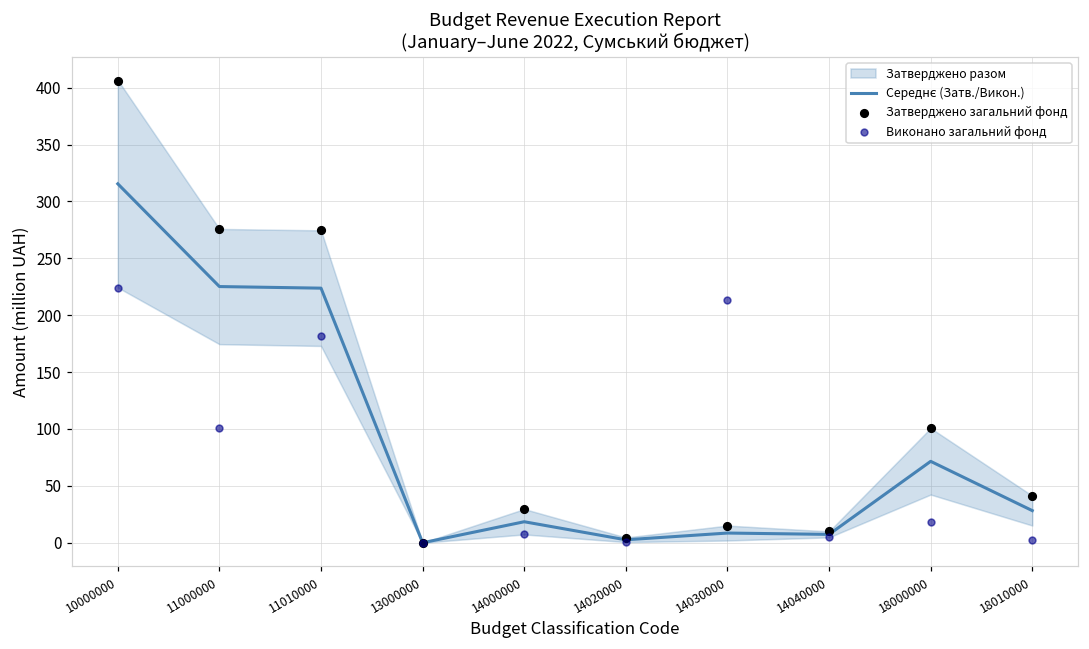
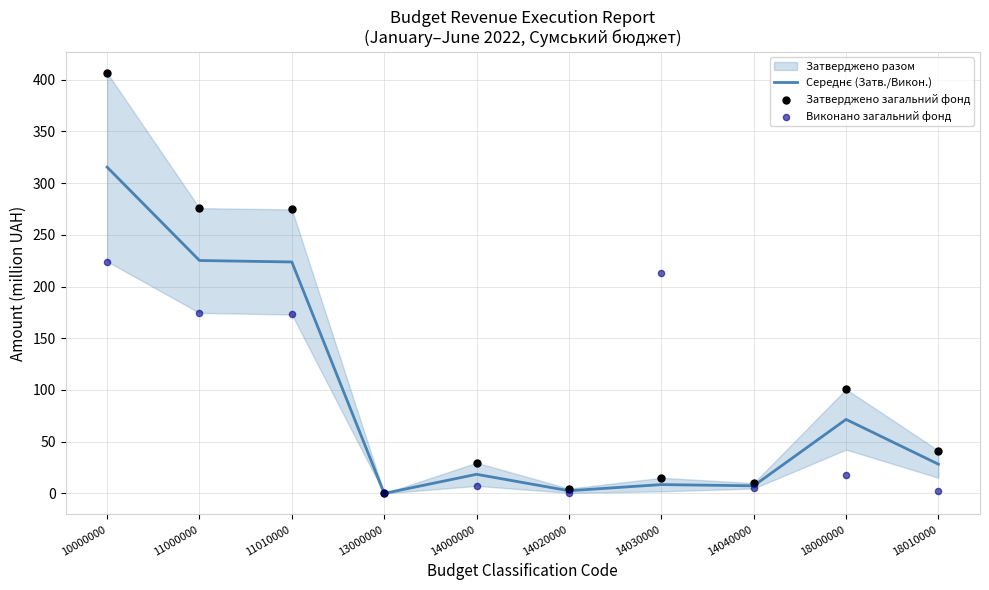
  {
    "Середнє (Затв./Викон.)": {
      "10000000": 316,
      "11000000": 225,
      "11010000": 224,
      "14000000": 18,
      "14030000": 9,
      "14040000": 7,
      "18000000": 72,
      "18010000": 28
    },
    "Виконано загальний фонд": {
-     "11000000": 101,
-     "11010000": 182
+     "11000000": 175,
+     "11010000": 173
    }
  }
